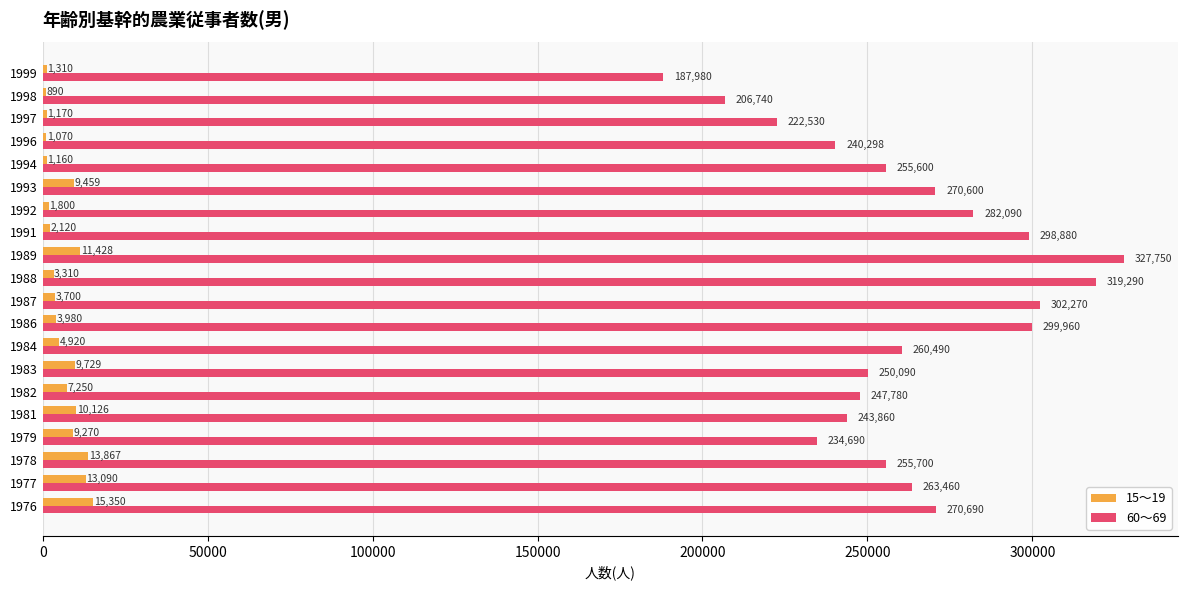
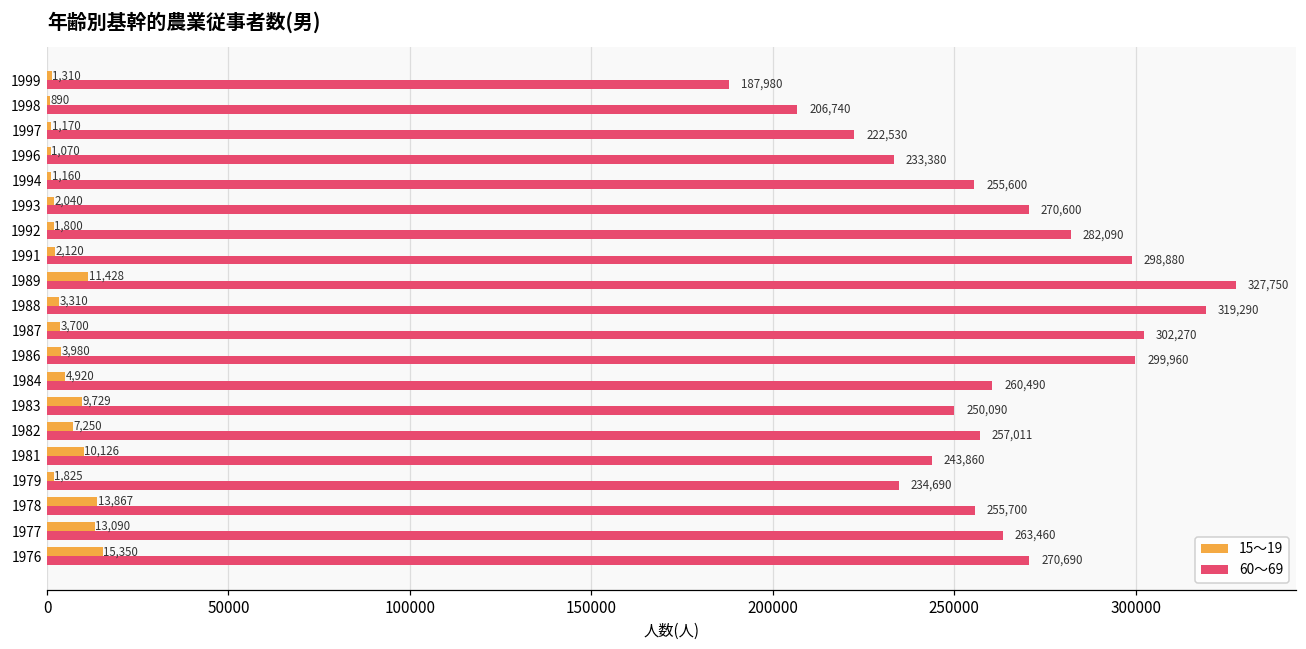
  {
    "15～19": {
      "1999": "1,310",
      "1998": "890",
      "1997": "1,170",
      "1996": "1,070",
      "1994": "1,160",
-     "1993": "9,459",
+     "1993": "2,040",
      "1992": "1,800",
      "1991": "2,120",
      "1989": "11,428",
      "1988": "3,310",
      "1987": "3,700",
      "1986": "3,980",
      "1984": "4,920",
      "1983": "9,729",
      "1982": "7,250",
      "1981": "10,126",
-     "1979": "9,270",
+     "1979": "1,825",
      "1978": "13,867",
      "1977": "13,090",
      "1976": "15,350"
    },
    "60～69": {
      "1999": "187,980",
      "1998": "206,740",
      "1997": "222,530",
-     "1996": "240,298",
+     "1996": "233,380",
      "1994": "255,600",
      "1993": "270,600",
      "1992": "282,090",
      "1991": "298,880",
      "1989": "327,750",
      "1988": "319,290",
      "1987": "302,270",
      "1986": "299,960",
      "1984": "260,490",
      "1983": "250,090",
-     "1982": "247,780",
+     "1982": "257,011",
      "1981": "243,860",
      "1979": "234,690",
      "1978": "255,700",
      "1977": "263,460",
      "1976": "270,690"
    }
  }
